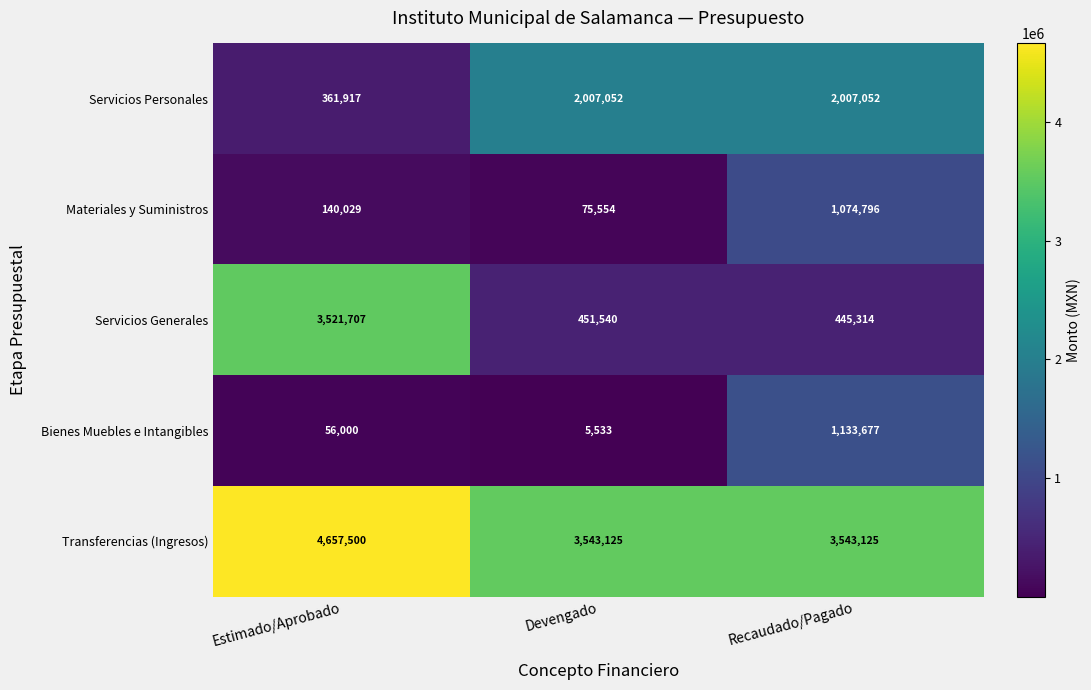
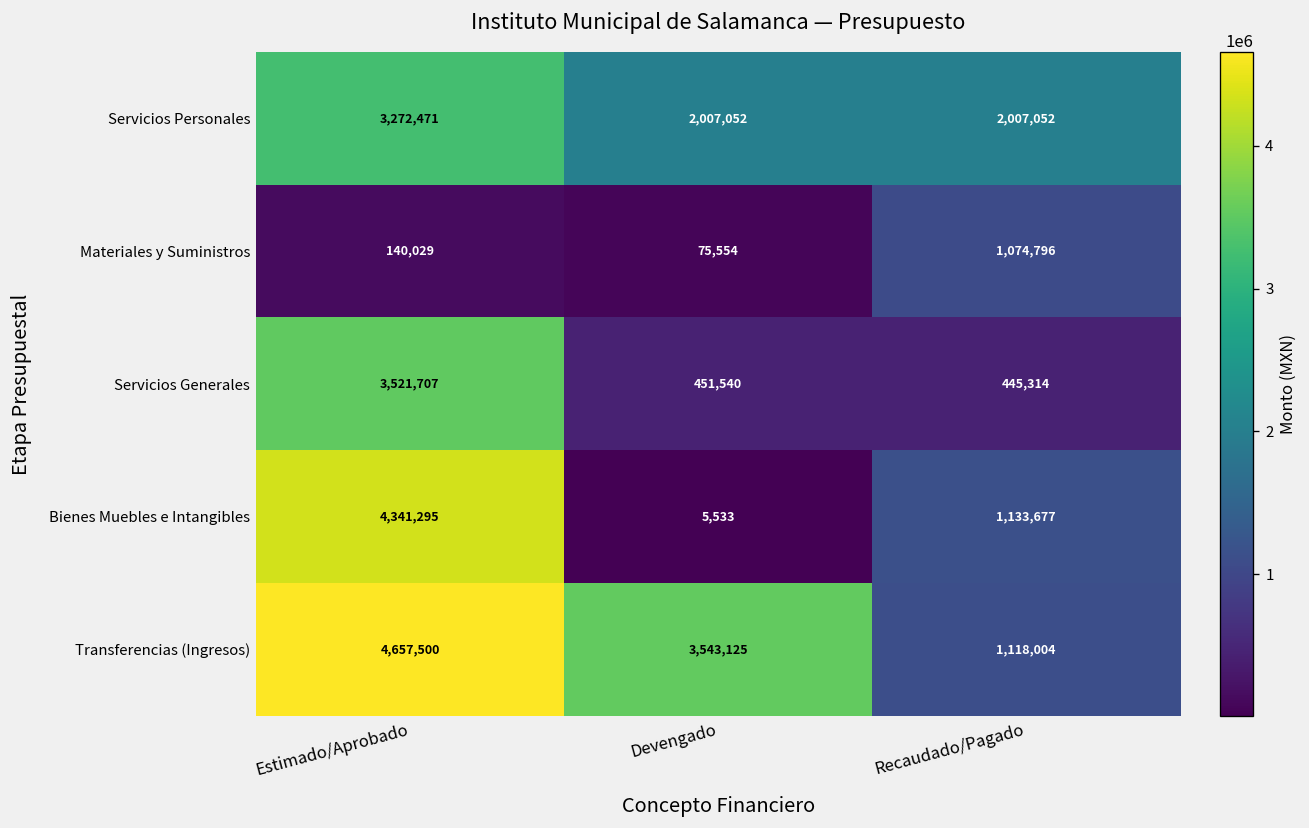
  {
    "Servicios Personales": {
-     "Estimado/Aprobado": "361,917",
+     "Estimado/Aprobado": "3,272,471",
      "Devengado": "2,007,052",
      "Recaudado/Pagado": "2,007,052"
    },
    "Materiales y Suministros": {
      "Estimado/Aprobado": "140,029",
      "Devengado": "75,554",
      "Recaudado/Pagado": "1,074,796"
    },
    "Servicios Generales": {
      "Estimado/Aprobado": "3,521,707",
      "Devengado": "451,540",
      "Recaudado/Pagado": "445,314"
    },
    "Bienes Muebles e Intangibles": {
-     "Estimado/Aprobado": "56,000",
+     "Estimado/Aprobado": "4,341,295",
      "Devengado": "5,533",
      "Recaudado/Pagado": "1,133,677"
    },
    "Transferencias (Ingresos)": {
      "Estimado/Aprobado": "4,657,500",
      "Devengado": "3,543,125",
-     "Recaudado/Pagado": "3,543,125"
+     "Recaudado/Pagado": "1,118,004"
    }
  }
